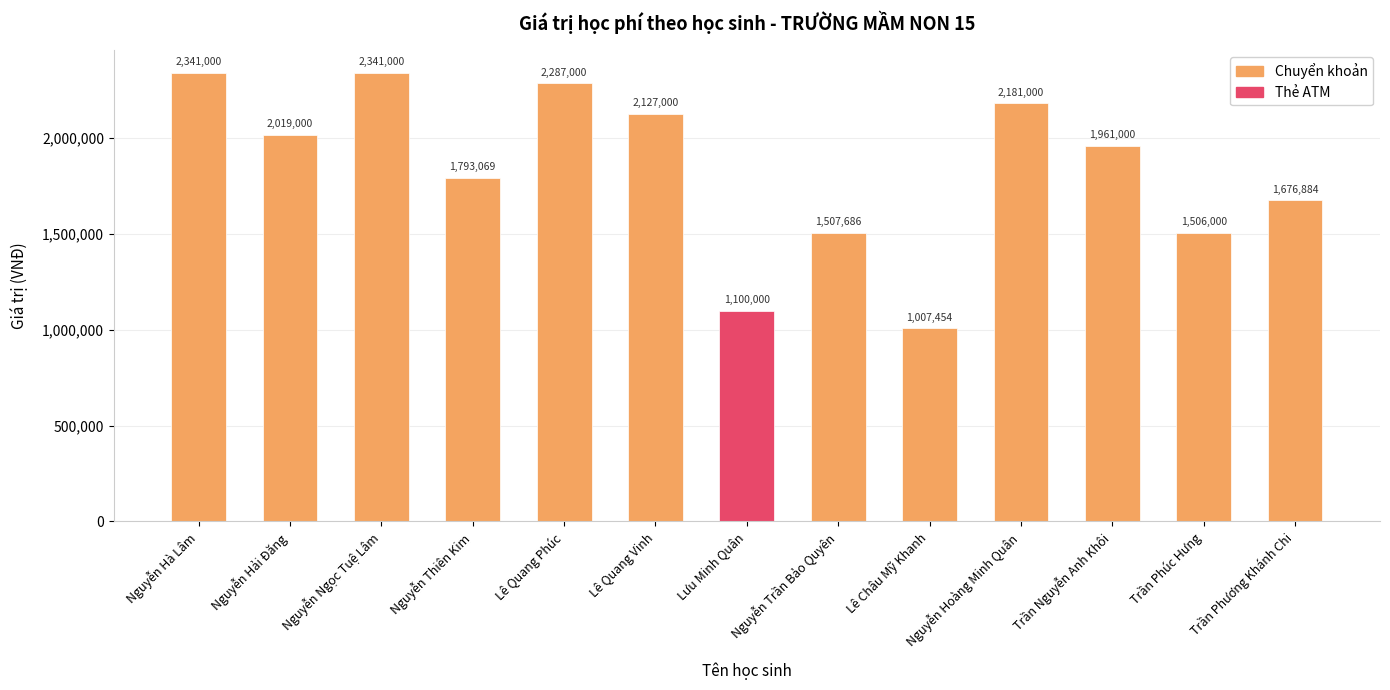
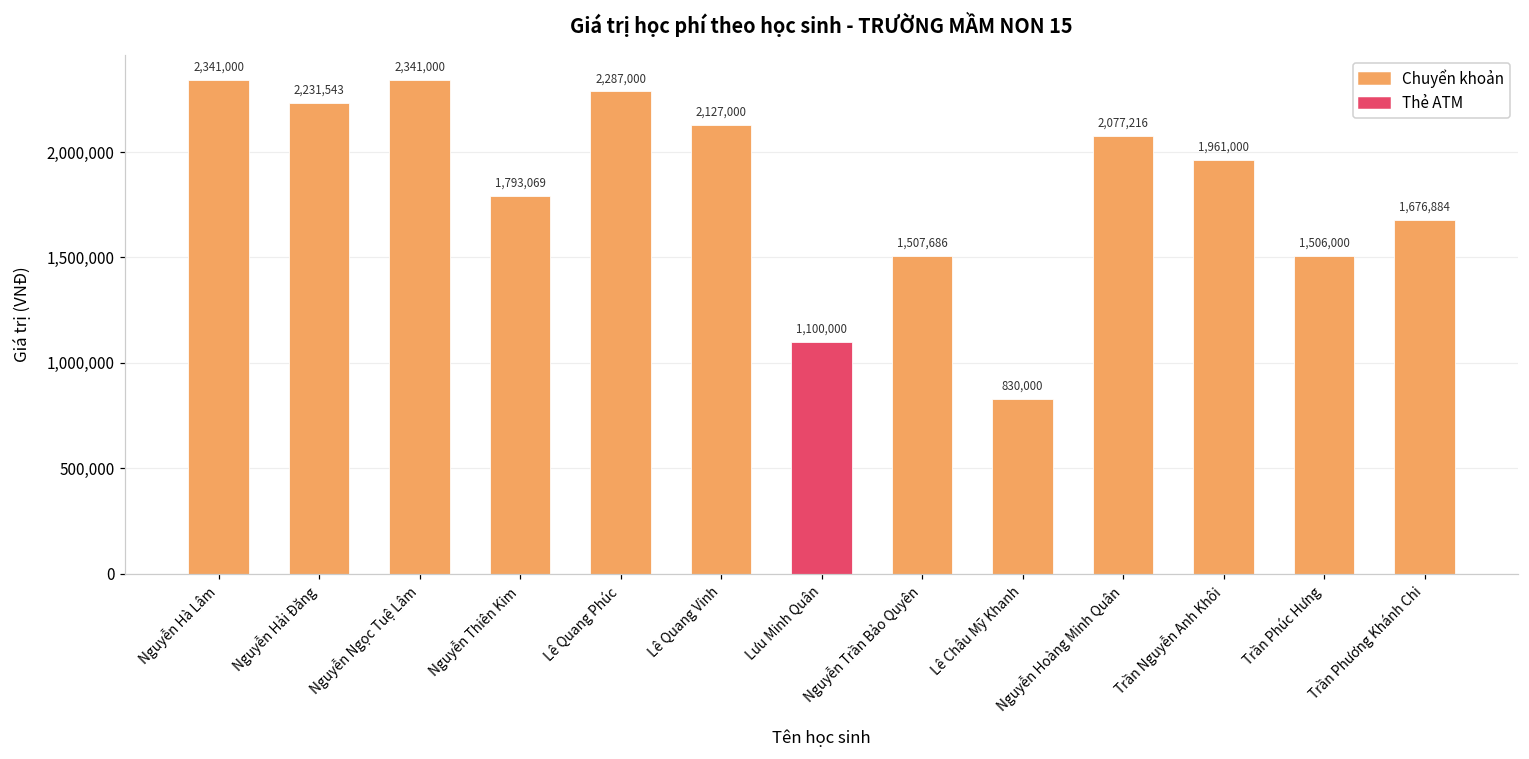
  {
    "Nguyễn Hà Lâm": "2,341,000",
-   "Nguyễn Hải Đăng": "2,019,000",
+   "Nguyễn Hải Đăng": "2,231,543",
    "Nguyễn Ngọc Tuệ Lâm": "2,341,000",
    "Nguyễn Thiên Kim": "1,793,069",
    "Lê Quang Phúc": "2,287,000",
    "Lê Quang Vinh": "2,127,000",
    "Lưu Minh Quân": "1,100,000",
    "Nguyễn Trần Bảo Quyên": "1,507,686",
-   "Lê Châu Mỹ Khanh": "1,007,454",
-   "Nguyễn Hoàng Minh Quân": "2,181,000",
+   "Lê Châu Mỹ Khanh": "830,000",
+   "Nguyễn Hoàng Minh Quân": "2,077,216",
    "Trần Nguyễn Anh Khôi": "1,961,000",
    "Trần Phúc Hưng": "1,506,000",
    "Trần Phương Khánh Chi": "1,676,884"
  }
